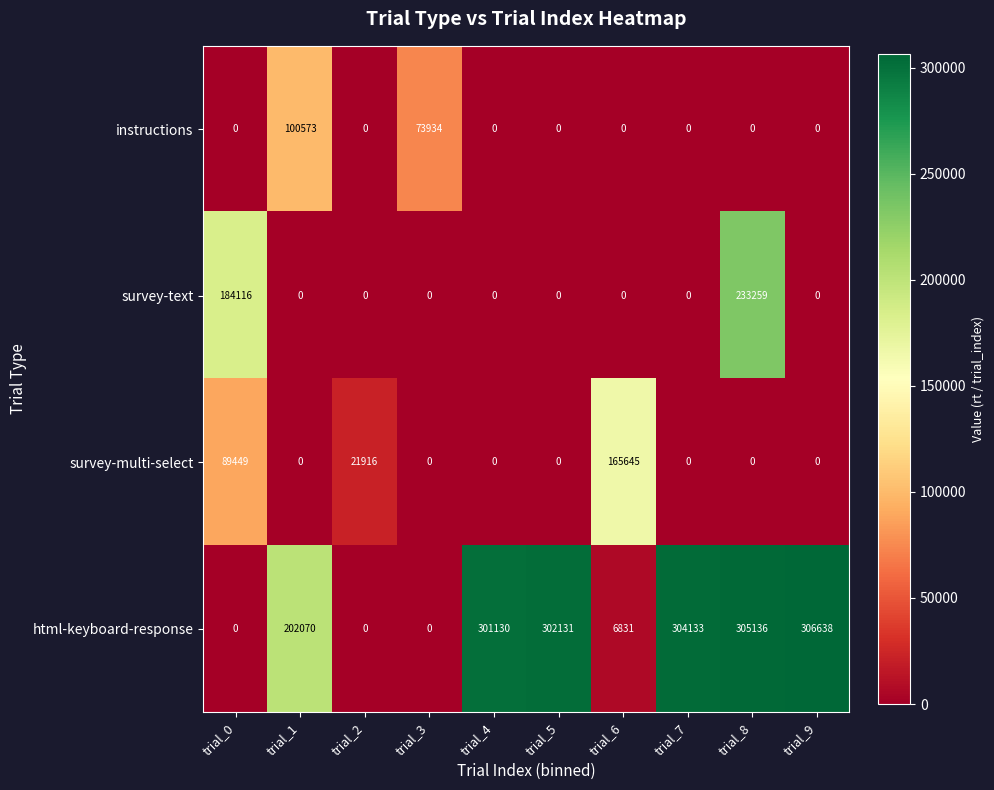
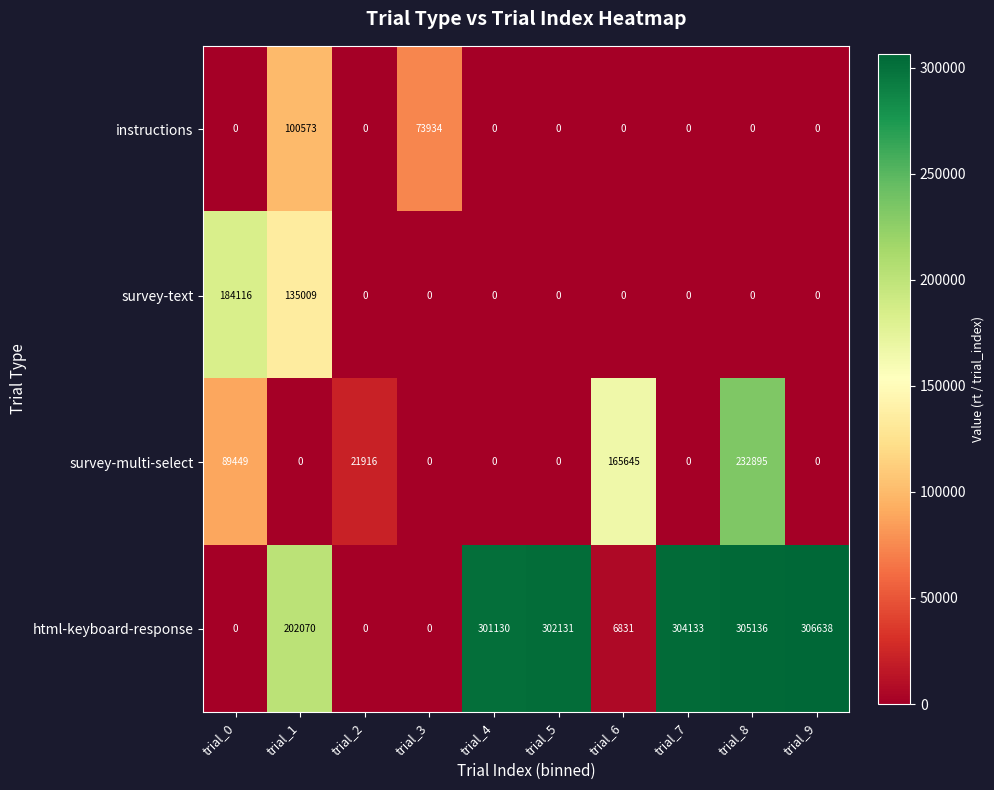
  {
    "instructions": {
      "trial_0": 0,
      "trial_1": 100573,
      "trial_2": 0,
      "trial_3": 73934,
      "trial_4": 0,
      "trial_5": 0,
      "trial_6": 0,
      "trial_7": 0,
      "trial_8": 0,
      "trial_9": 0
    },
    "survey-text": {
      "trial_0": 184116,
-     "trial_1": 0,
+     "trial_1": 135009,
      "trial_2": 0,
      "trial_3": 0,
      "trial_4": 0,
      "trial_5": 0,
      "trial_6": 0,
      "trial_7": 0,
-     "trial_8": 233259,
+     "trial_8": 0,
      "trial_9": 0
    },
    "survey-multi-select": {
      "trial_0": 89449,
      "trial_1": 0,
      "trial_2": 21916,
      "trial_3": 0,
      "trial_4": 0,
      "trial_5": 0,
      "trial_6": 165645,
      "trial_7": 0,
-     "trial_8": 0,
+     "trial_8": 232895,
      "trial_9": 0
    },
    "html-keyboard-response": {
      "trial_0": 0,
      "trial_1": 202070,
      "trial_2": 0,
      "trial_3": 0,
      "trial_4": 301130,
      "trial_5": 302131,
      "trial_6": 6831,
      "trial_7": 304133,
      "trial_8": 305136,
      "trial_9": 306638
    }
  }
